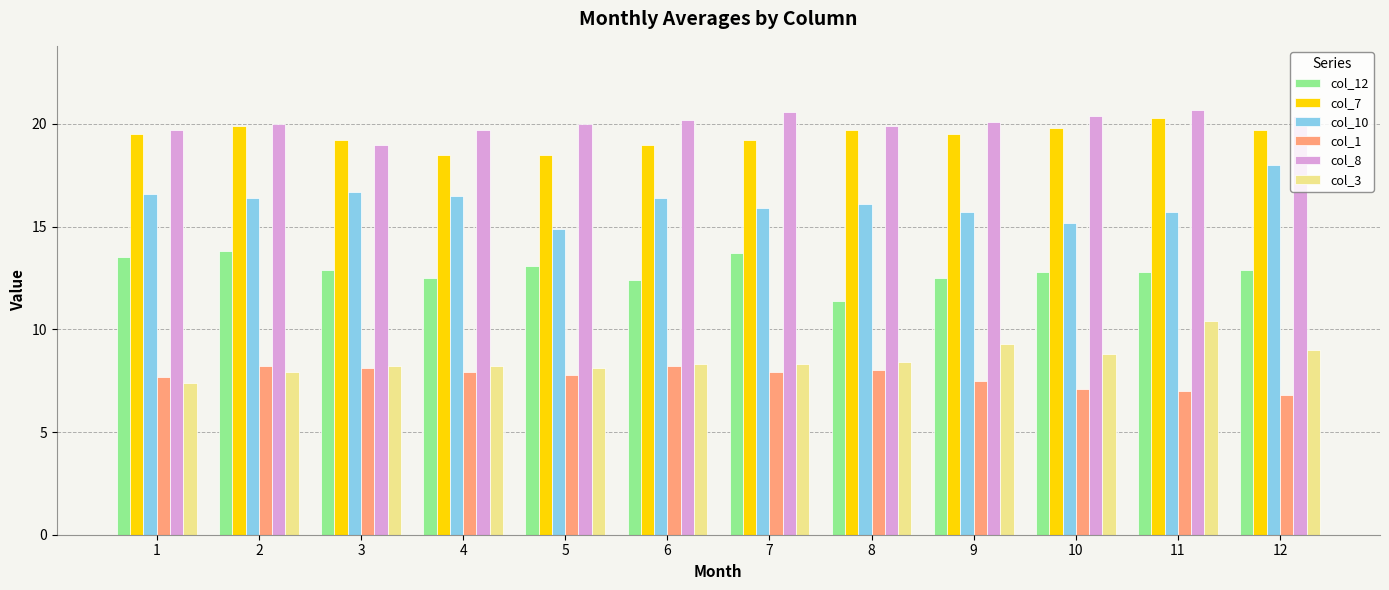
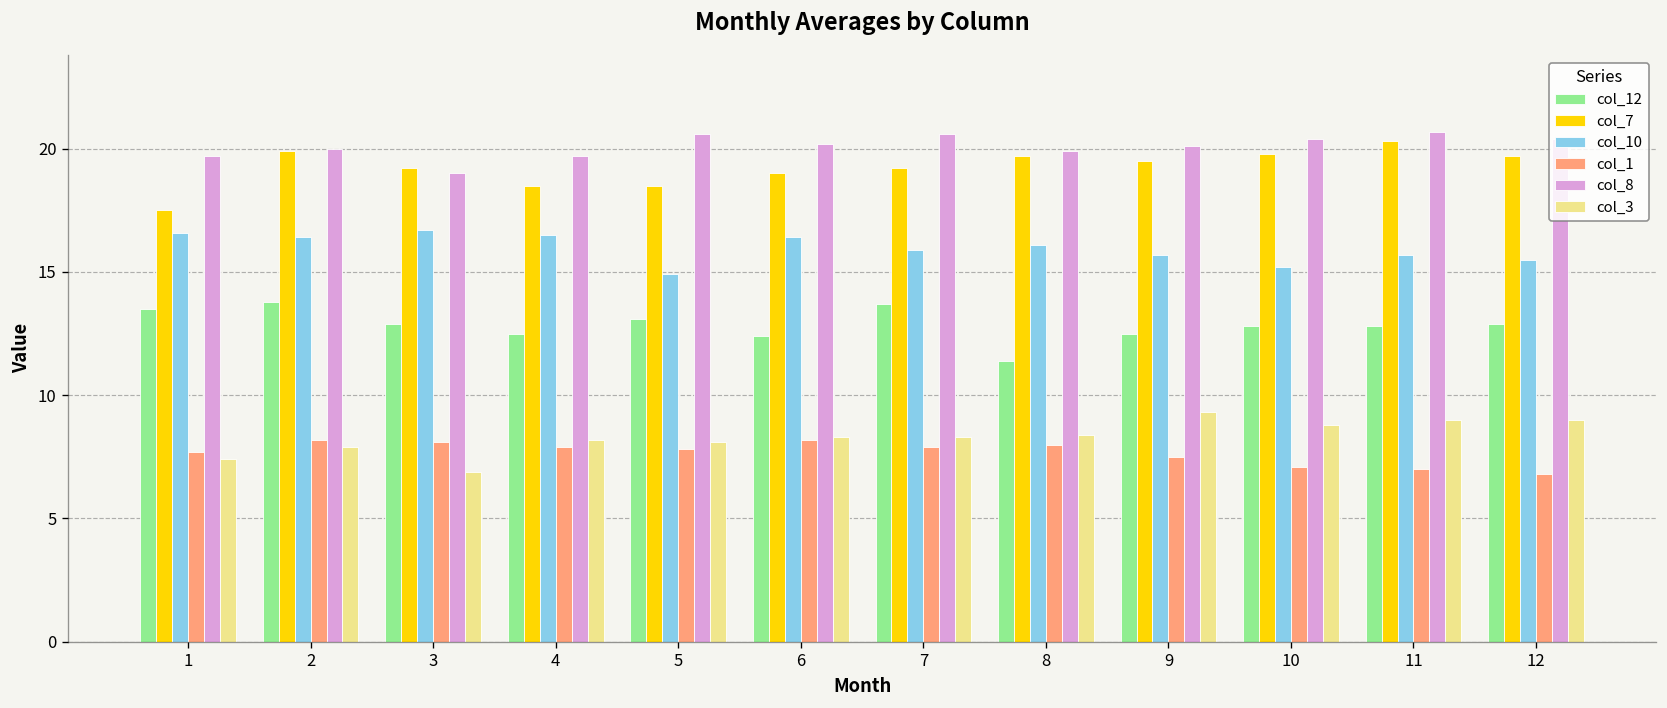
  {
    "col_12": {
      "1": 13.5,
      "2": 13.8,
      "3": 12.9,
      "4": 12.5,
      "5": 13.1,
      "6": 12.4,
      "7": 13.7,
      "8": 11.4,
      "9": 12.5,
      "10": 12.8,
      "11": 12.8,
      "12": 12.9
    },
    "col_7": {
-     "1": 19.5,
+     "1": 17.5,
      "2": 19.9,
      "3": 19.2,
      "4": 18.5,
      "5": 18.5,
      "6": 19.0,
      "7": 19.2,
      "8": 19.7,
      "9": 19.5,
      "10": 19.8,
      "11": 20.3,
      "12": 19.7
    },
    "col_10": {
      "1": 16.6,
      "2": 16.4,
      "3": 16.7,
      "4": 16.5,
      "5": 14.9,
      "6": 16.4,
      "7": 15.9,
      "8": 16.1,
      "9": 15.7,
      "10": 15.2,
      "11": 15.7,
-     "12": 18.0
+     "12": 15.5
    },
    "col_1": {
      "1": 7.7,
      "2": 8.2,
      "3": 8.1,
      "4": 7.9,
      "5": 7.8,
      "6": 8.2,
      "7": 7.9,
      "8": 8.0,
      "9": 7.5,
      "10": 7.1,
      "11": 7.0,
      "12": 6.8
    },
    "col_8": {
      "1": 19.7,
      "2": 20.0,
      "3": 19.0,
      "4": 19.7,
-     "5": 20.0,
+     "5": 20.6,
      "6": 20.2,
      "7": 20.6,
      "8": 19.9,
      "9": 20.1,
      "10": 20.4,
      "11": 20.7
    },
    "col_3": {
      "1": 7.4,
      "2": 7.9,
-     "3": 8.2,
+     "3": 6.9,
      "4": 8.2,
      "5": 8.1,
      "6": 8.3,
      "7": 8.3,
      "8": 8.4,
      "9": 9.3,
      "10": 8.8,
-     "11": 10.4,
+     "11": 9.0,
      "12": 9.0
    }
  }
